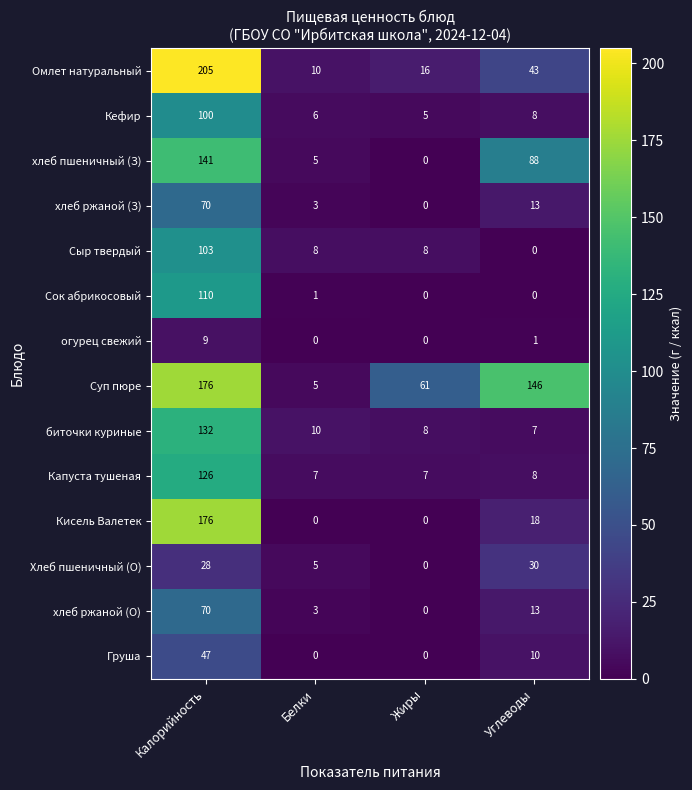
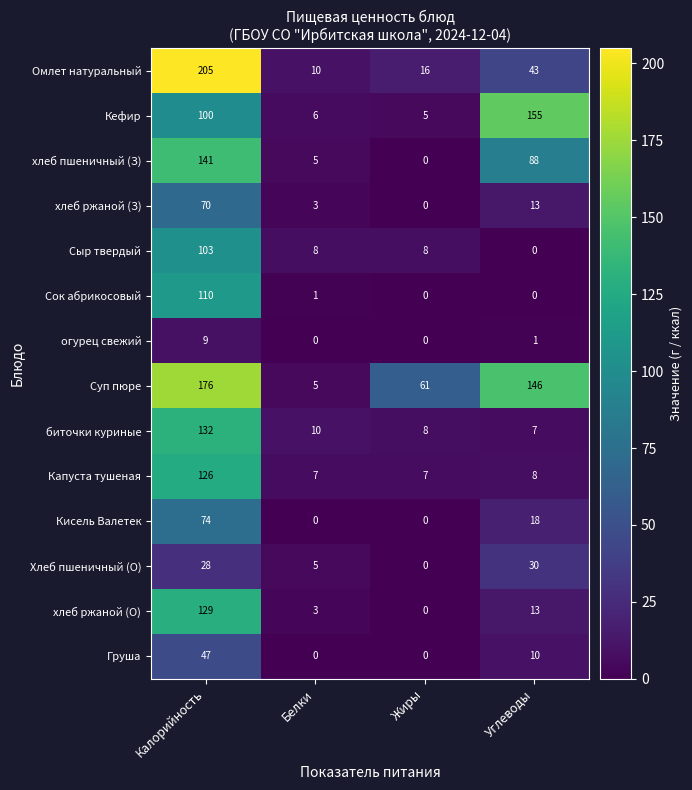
  {
    "Омлет натуральный": {
      "Калорийность": 205,
      "Белки": 10,
      "Жиры": 16,
      "Углеводы": 43
    },
    "Кефир": {
      "Калорийность": 100,
      "Белки": 6,
      "Жиры": 5,
-     "Углеводы": 8
+     "Углеводы": 155
    },
    "хлеб пшеничный (З)": {
      "Калорийность": 141,
      "Белки": 5,
      "Жиры": 0,
      "Углеводы": 88
    },
    "хлеб ржаной (З)": {
      "Калорийность": 70,
      "Белки": 3,
      "Жиры": 0,
      "Углеводы": 13
    },
    "Сыр твердый": {
      "Калорийность": 103,
      "Белки": 8,
      "Жиры": 8,
      "Углеводы": 0
    },
    "Сок абрикосовый": {
      "Калорийность": 110,
      "Белки": 1,
      "Жиры": 0,
      "Углеводы": 0
    },
    "огурец свежий": {
      "Калорийность": 9,
      "Белки": 0,
      "Жиры": 0,
      "Углеводы": 1
    },
    "Суп пюре": {
      "Калорийность": 176,
      "Белки": 5,
      "Жиры": 61,
      "Углеводы": 146
    },
    "биточки куриные": {
      "Калорийность": 132,
      "Белки": 10,
      "Жиры": 8,
      "Углеводы": 7
    },
    "Капуста тушеная": {
      "Калорийность": 126,
      "Белки": 7,
      "Жиры": 7,
      "Углеводы": 8
    },
    "Кисель Валетек": {
-     "Калорийность": 176,
+     "Калорийность": 74,
      "Белки": 0,
      "Жиры": 0,
      "Углеводы": 18
    },
    "Хлеб пшеничный (О)": {
      "Калорийность": 28,
      "Белки": 5,
      "Жиры": 0,
      "Углеводы": 30
    },
    "хлеб ржаной (О)": {
-     "Калорийность": 70,
+     "Калорийность": 129,
      "Белки": 3,
      "Жиры": 0,
      "Углеводы": 13
    },
    "Груша": {
      "Калорийность": 47,
      "Белки": 0,
      "Жиры": 0,
      "Углеводы": 10
    }
  }
